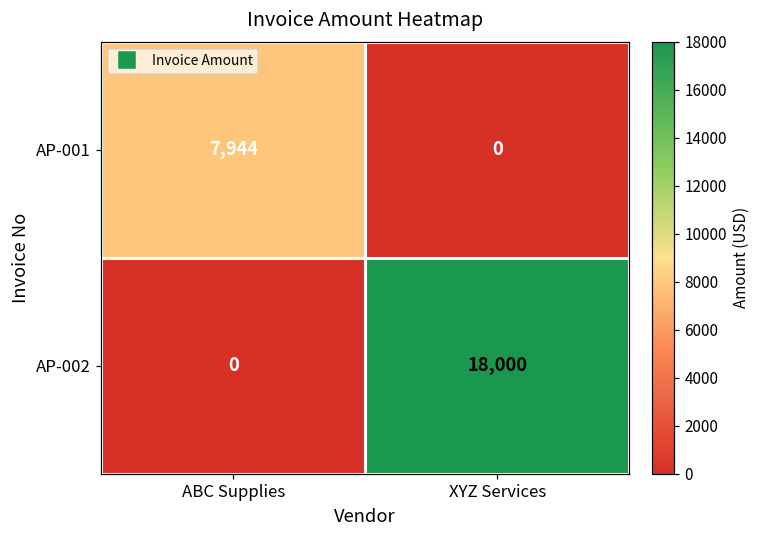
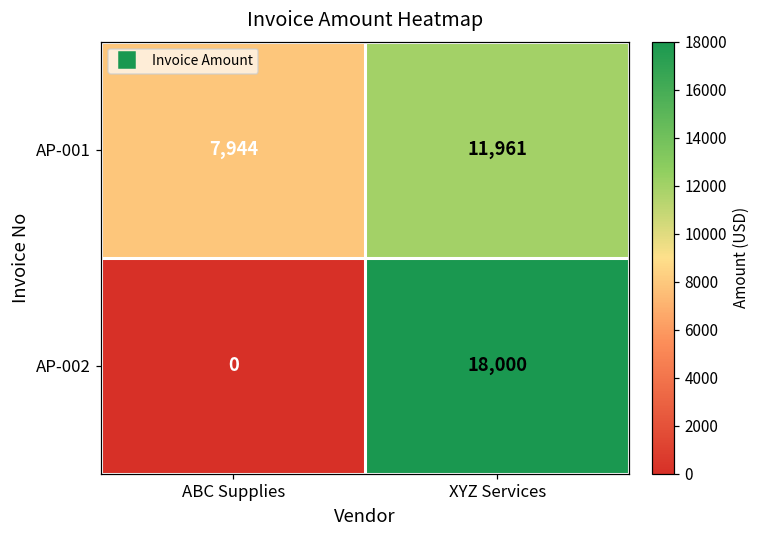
  {
    "AP-001": {
      "ABC Supplies": "7,944",
-     "XYZ Services": "0"
+     "XYZ Services": "11,961"
    },
    "AP-002": {
      "ABC Supplies": "0",
      "XYZ Services": "18,000"
    }
  }
